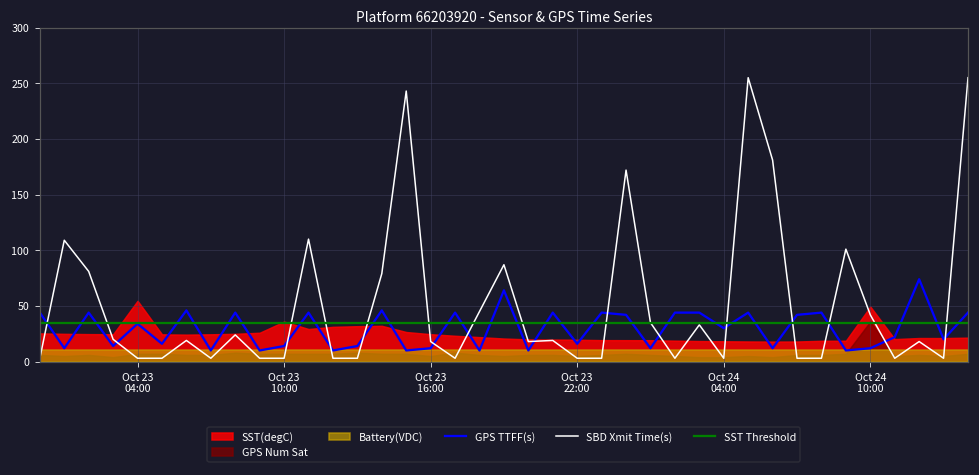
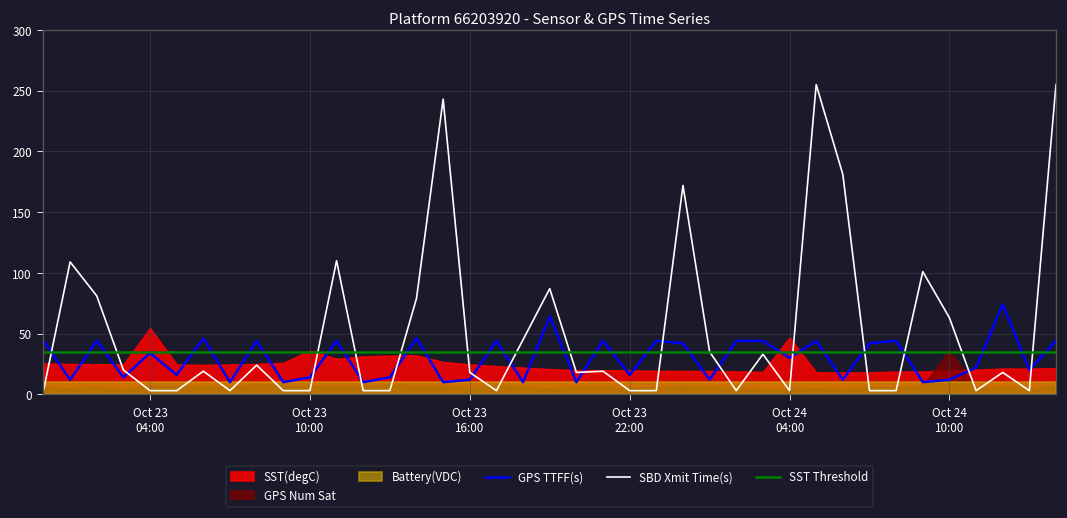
  {
    "GPS TTFF(s)": {
      "Oct 23 04:00": 34,
      "Oct 23 10:00": 14,
      "Oct 23 22:00": 16,
      "Oct 24 04:00": 30
    },
    "SST(degC)": {
      "Oct 23 04:00": 55,
      "Oct 23 10:00": 36,
      "Oct 23 16:00": 25,
      "Oct 23 22:00": 20,
-     "Oct 24 04:00": 18,
-     "Oct 24 10:00": 49
+     "Oct 24 04:00": 47,
+     "Oct 24 10:00": 20
    },
    "SBD Xmit Time(s)": {
      "Oct 23 04:00": 3,
      "Oct 23 10:00": 3,
      "Oct 23 16:00": 18,
-     "Oct 24 10:00": 42
+     "Oct 24 10:00": 63
    },
    "GPS Num Sat": {
      "Oct 23 04:00": 7,
      "Oct 23 10:00": 7,
      "Oct 23 16:00": 5,
      "Oct 24 10:00": 36
    },
    "Battery(VDC)": {
      "Oct 23 04:00": 10,
      "Oct 23 10:00": 10,
      "Oct 23 22:00": 10,
      "Oct 24 04:00": 10
    }
  }
